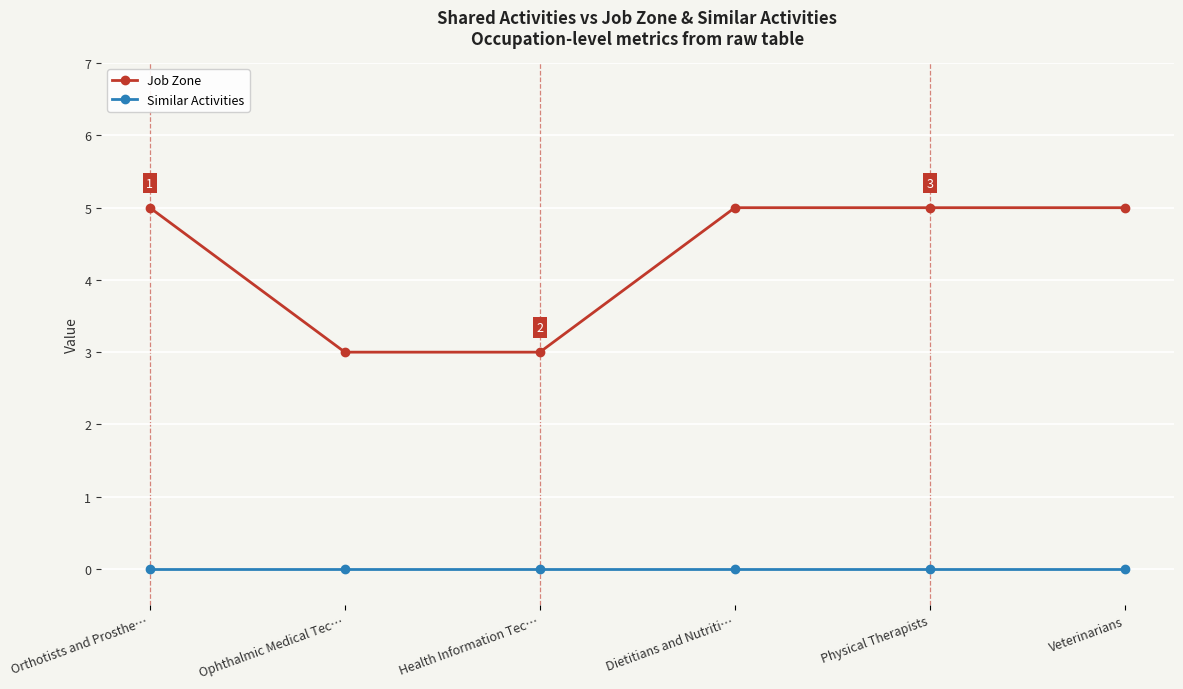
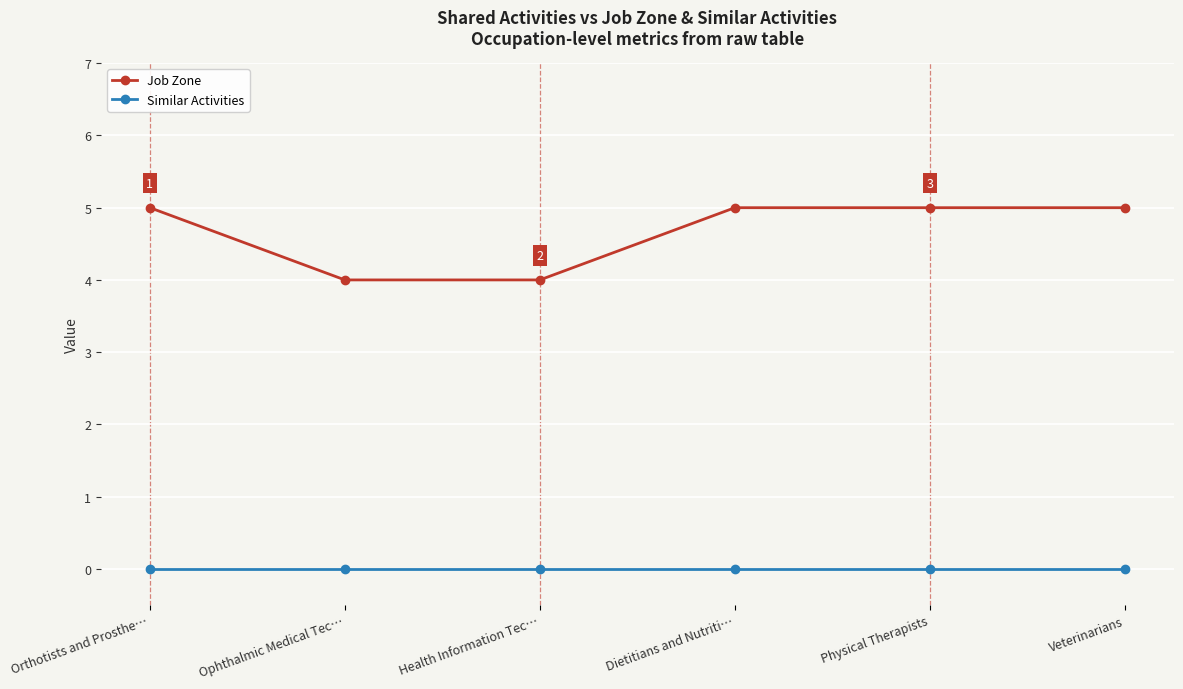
  {
    "Job Zone": {
-     "Ophthalmic Medical Tec…": 3,
-     "Health Information Tec…": 3,
+     "Ophthalmic Medical Tec…": 4,
+     "Health Information Tec…": 4,
      "Dietitians and Nutriti…": 5,
      "Veterinarians": 5
    },
    "Similar Activities": {
      "Orthotists and Prosthe…": 0,
      "Ophthalmic Medical Tec…": 0,
      "Health Information Tec…": 0,
      "Dietitians and Nutriti…": 0,
      "Physical Therapists": 0,
      "Veterinarians": 0
    }
  }
